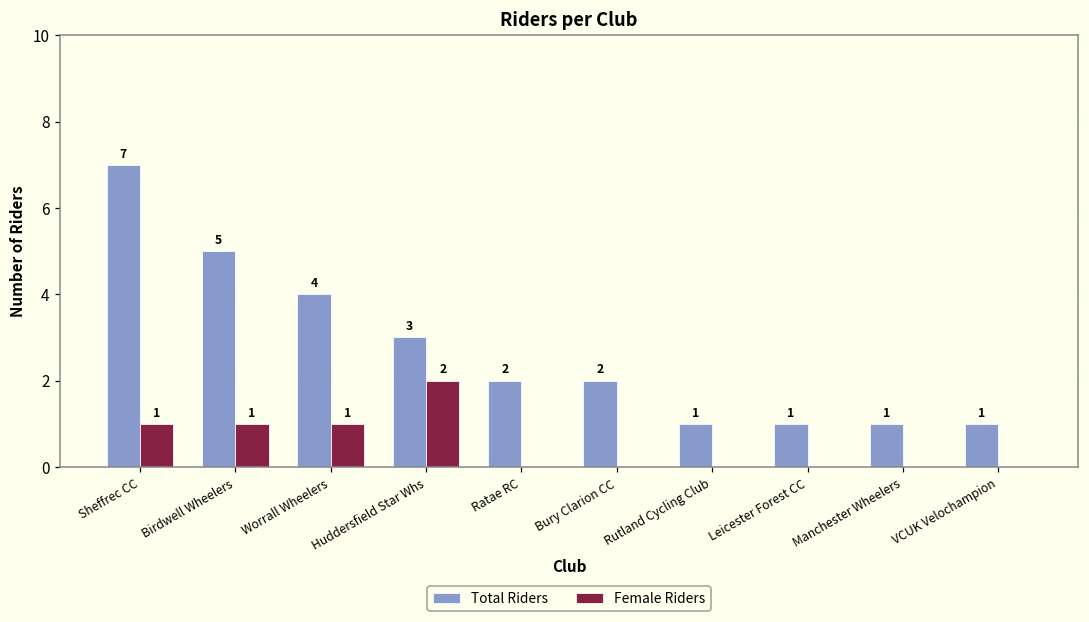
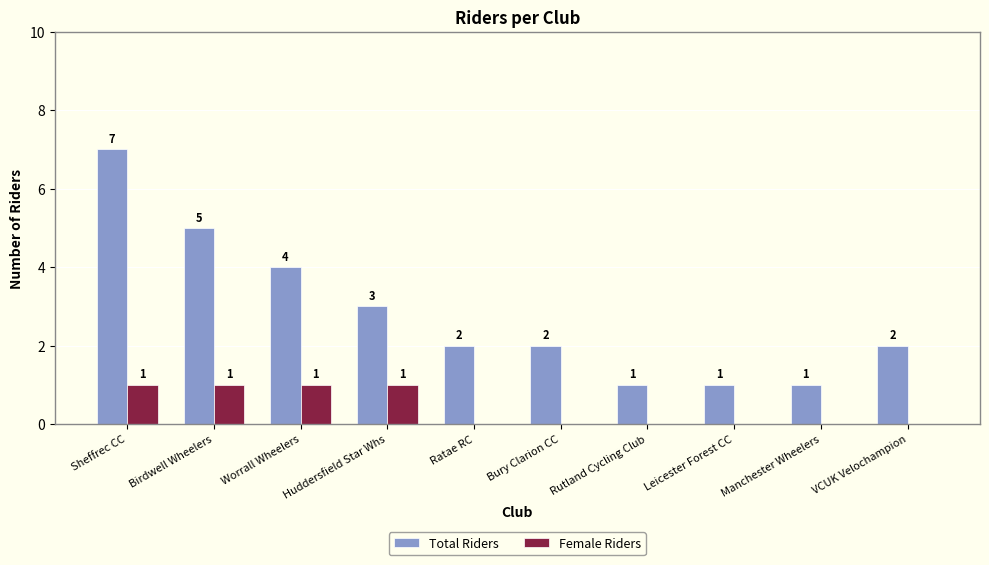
  {
    "Total Riders": {
      "Sheffrec CC": 7,
      "Birdwell Wheelers": 5,
      "Worrall Wheelers": 4,
      "Huddersfield Star Whs": 3,
      "Ratae RC": 2,
      "Bury Clarion CC": 2,
      "Rutland Cycling Club": 1,
      "Leicester Forest CC": 1,
      "Manchester Wheelers": 1,
-     "VCUK Velochampion": 1
+     "VCUK Velochampion": 2
    },
    "Female Riders": {
      "Sheffrec CC": 1,
      "Birdwell Wheelers": 1,
      "Worrall Wheelers": 1,
-     "Huddersfield Star Whs": 2
+     "Huddersfield Star Whs": 1
    }
  }
